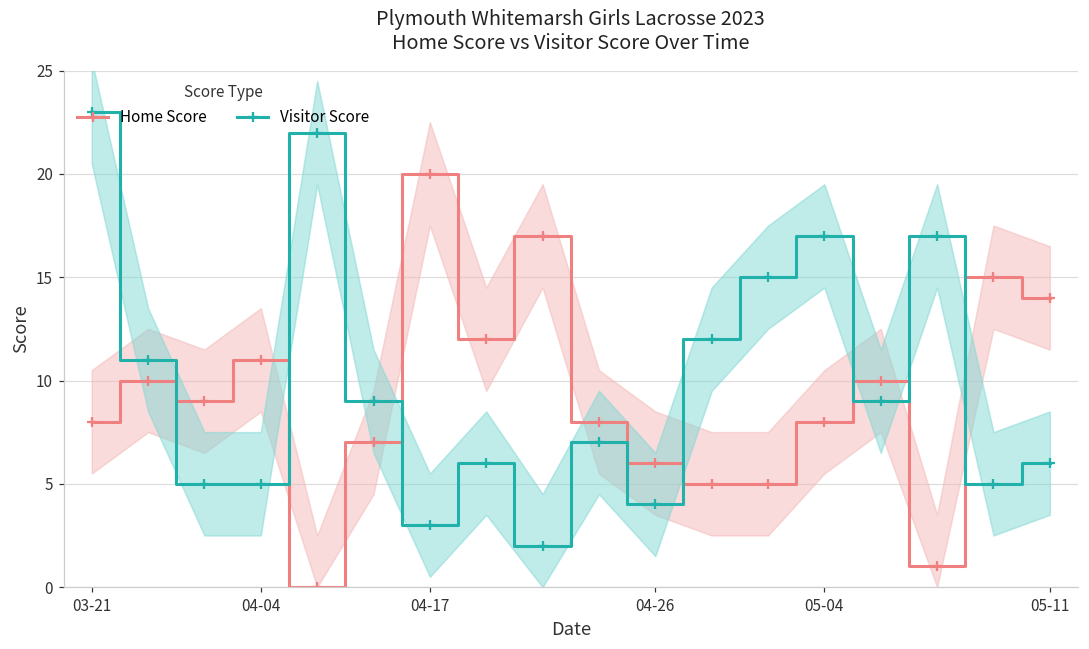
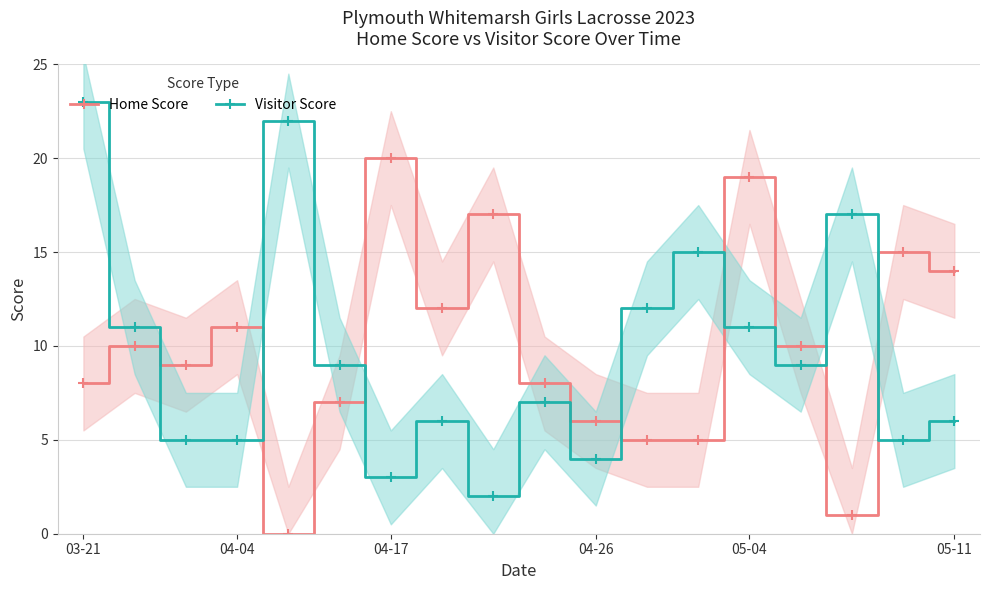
  {
    "Home Score": {
      "03-21": 8,
      "04-04": 11,
      "04-17": 20,
      "04-26": 6,
-     "05-04": 8,
+     "05-04": 19,
      "05-11": 14
    },
    "Visitor Score": {
      "03-21": 23,
      "04-04": 5,
      "04-17": 3,
      "04-26": 4,
-     "05-04": 17,
+     "05-04": 11,
      "05-11": 6
    }
  }
